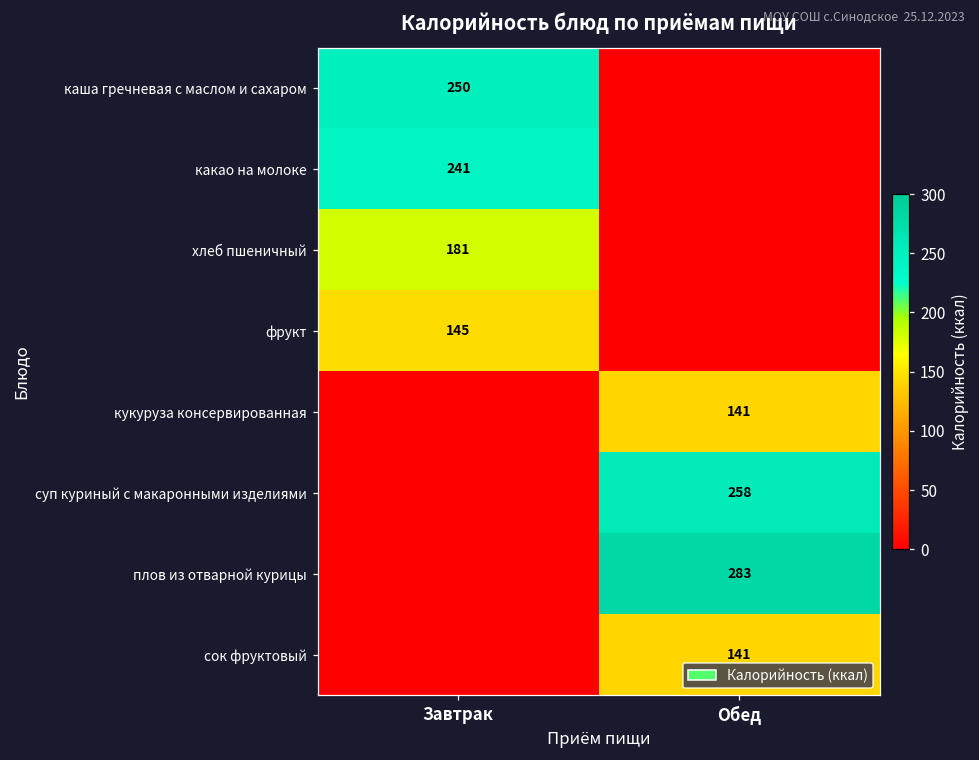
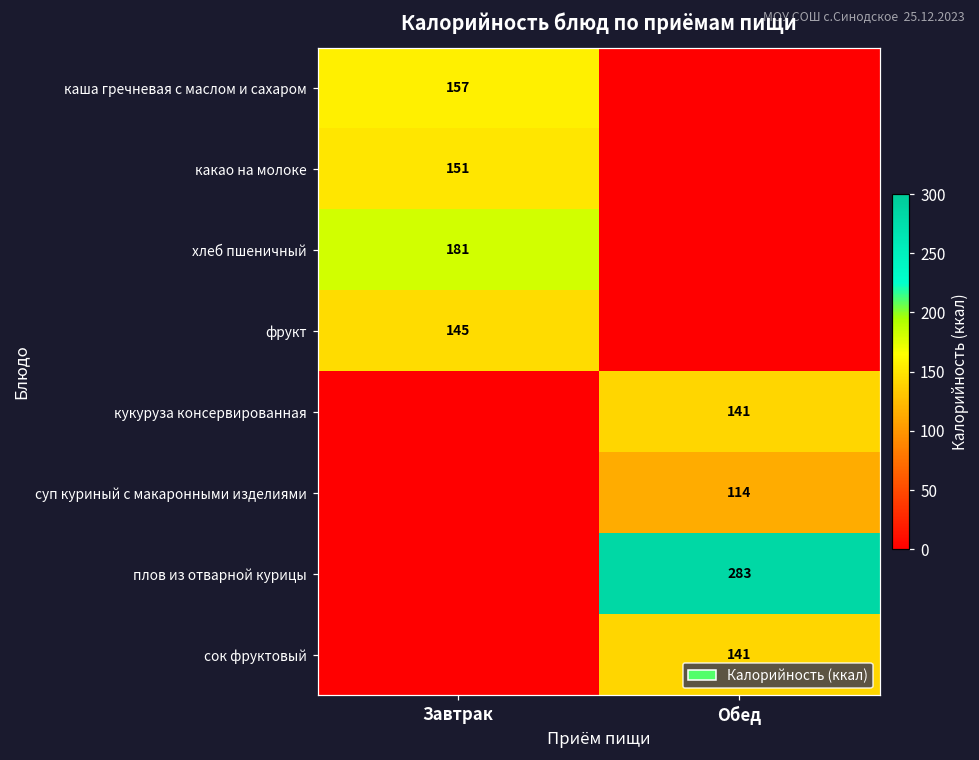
  {
    "каша гречневая с маслом и сахаром": {
-     "Завтрак": 250
+     "Завтрак": 157
    },
    "какао на молоке": {
-     "Завтрак": 241
+     "Завтрак": 151
    },
    "хлеб пшеничный": {
      "Завтрак": 181
    },
    "фрукт": {
      "Завтрак": 145
    },
    "кукуруза консервированная": {
      "Обед": 141
    },
    "суп куриный с макаронными изделиями": {
-     "Обед": 258
+     "Обед": 114
    },
    "плов из отварной курицы": {
      "Обед": 283
    },
    "сок фруктовый": {
      "Обед": 141
    }
  }
